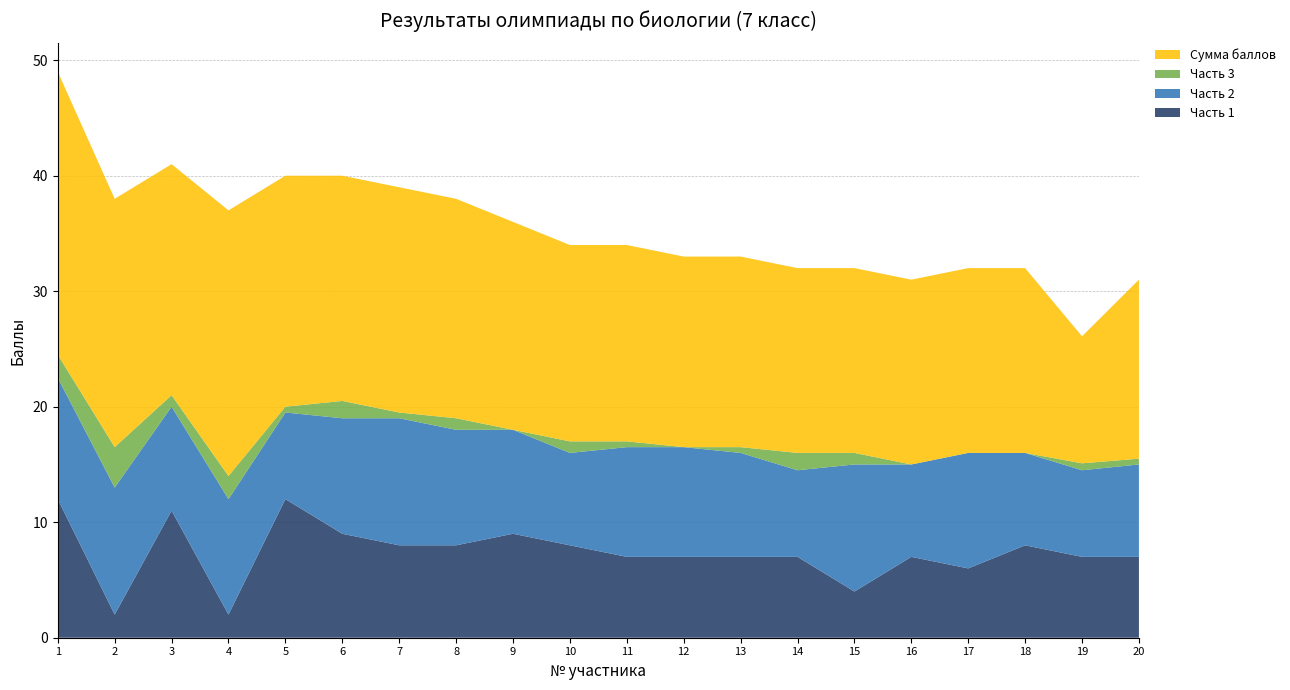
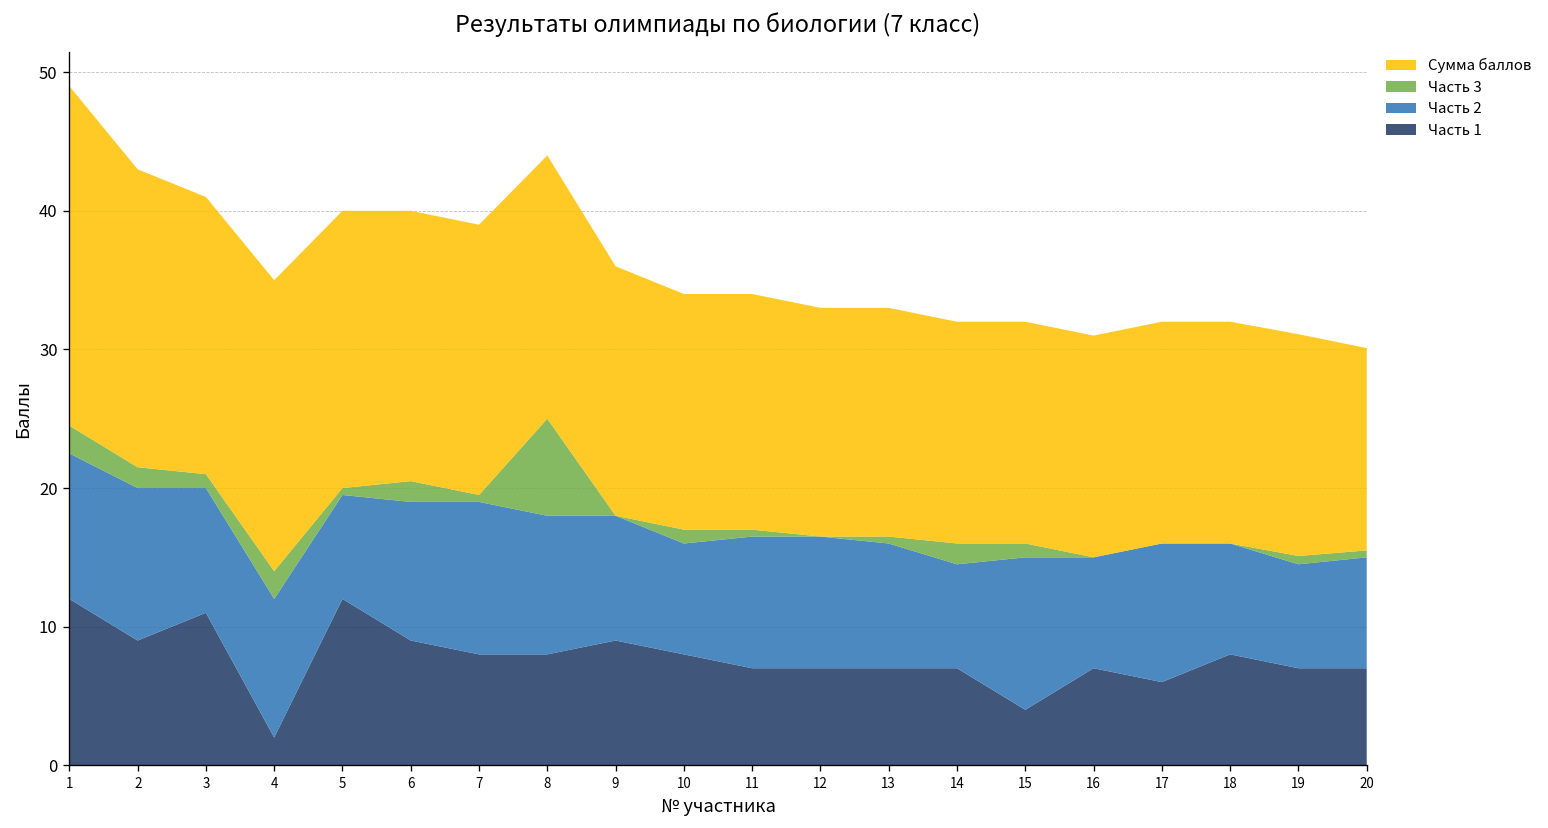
  {
    "Часть 1": {
      "1": 12,
-     "2": 2,
+     "2": 9,
      "3": 11,
      "4": 2,
      "5": 12,
      "6": 9,
      "7": 8,
      "8": 8,
      "9": 9,
      "10": 8,
      "11": 7,
      "12": 7,
      "13": 7,
      "14": 7,
      "15": 4,
      "16": 7,
      "17": 6,
      "18": 8,
      "19": 7,
      "20": 7
    },
    "Часть 2": {
      "1": 10.5,
      "2": 11.0,
      "3": 9.0,
      "4": 10.0,
      "5": 7.5,
      "6": 10.0,
      "7": 11.0,
      "8": 10.0,
      "10": 8.0,
      "11": 9.5,
      "13": 9.0,
      "14": 7.5,
      "15": 11.0,
      "19": 7.5,
      "20": 8.0
    },
    "Часть 3": {
      "1": 2.0,
-     "2": 3.5,
+     "2": 1.5,
      "3": 1.0,
      "4": 2.0,
      "5": 0.5,
      "6": 1.5,
      "7": 0.5,
-     "8": 1,
+     "8": 7,
      "10": 1.0,
      "11": 0.5,
      "13": 0.5,
      "14": 1.5,
      "15": 1.0,
      "19": 0.6,
      "20": 0.5
    },
    "Сумма баллов": {
      "1": 24.5,
      "2": 21.5,
      "3": 20.0,
-     "4": 23,
+     "4": 21,
      "5": 20.0,
      "6": 19.5,
      "7": 19.5,
      "8": 19.0,
      "9": 18.0,
      "10": 17.0,
      "11": 17.0,
      "12": 16.5,
      "13": 16.5,
      "14": 16.0,
      "15": 16.0,
      "16": 16.0,
      "17": 16.0,
      "18": 16.0,
-     "19": 11,
-     "20": 15.5
+     "19": 16,
+     "20": 14.6
    }
  }
